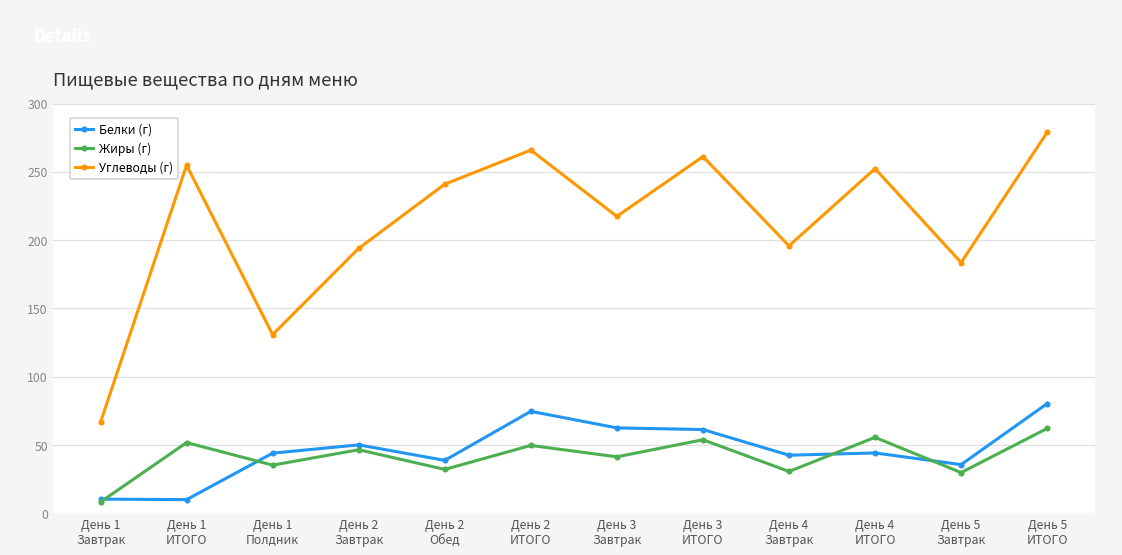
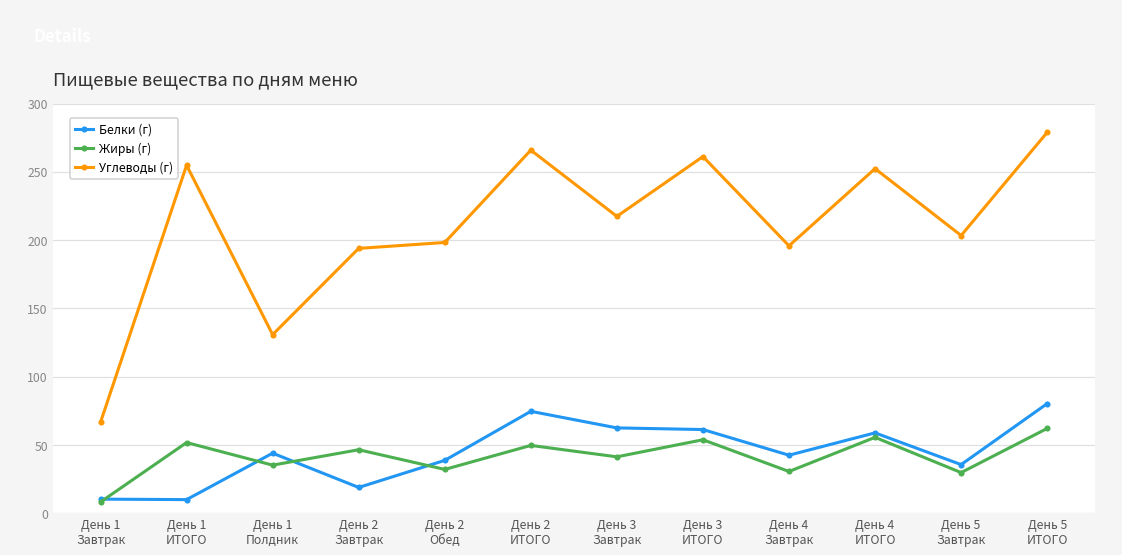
  {
    "Белки (г)": {
      "День 1 Завтрак": 10,
      "День 1 ИТОГО": 10,
      "День 1 Полдник": 44,
-     "День 2 Завтрак": 50,
+     "День 2 Завтрак": 19,
      "День 2 Обед": 39,
      "День 2 ИТОГО": 75,
      "День 3 Завтрак": 63,
      "День 3 ИТОГО": 61,
      "День 4 Завтрак": 43,
-     "День 4 ИТОГО": 44,
+     "День 4 ИТОГО": 59,
      "День 5 Завтрак": 36,
      "День 5 ИТОГО": 80
    },
    "Жиры (г)": {
      "День 1 Завтрак": 8,
      "День 1 ИТОГО": 52,
      "День 1 Полдник": 35,
      "День 2 Завтрак": 47,
      "День 2 Обед": 32,
      "День 2 ИТОГО": 50,
      "День 3 Завтрак": 41,
      "День 3 ИТОГО": 54,
      "День 4 Завтрак": 31,
      "День 4 ИТОГО": 56,
      "День 5 Завтрак": 30,
      "День 5 ИТОГО": 62
    },
    "Углеводы (г)": {
      "День 1 Завтрак": 67,
      "День 1 ИТОГО": 255,
      "День 1 Полдник": 131,
      "День 2 Завтрак": 194,
-     "День 2 Обед": 241,
+     "День 2 Обед": 198,
      "День 2 ИТОГО": 266,
      "День 3 Завтрак": 217,
      "День 3 ИТОГО": 261,
      "День 4 Завтрак": 196,
      "День 4 ИТОГО": 252,
-     "День 5 Завтрак": 184,
+     "День 5 Завтрак": 203,
      "День 5 ИТОГО": 279
    }
  }
